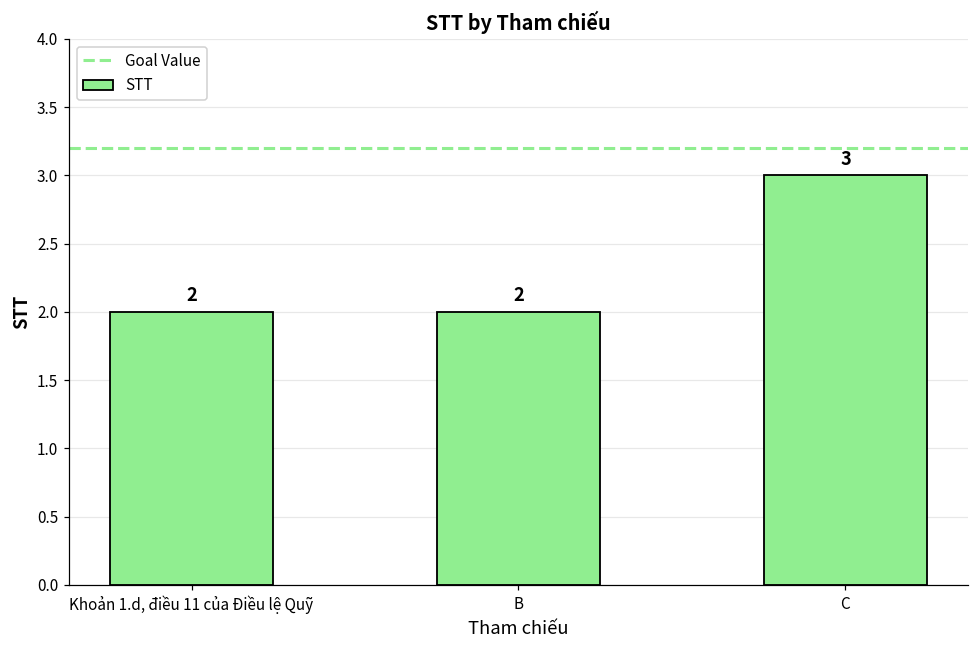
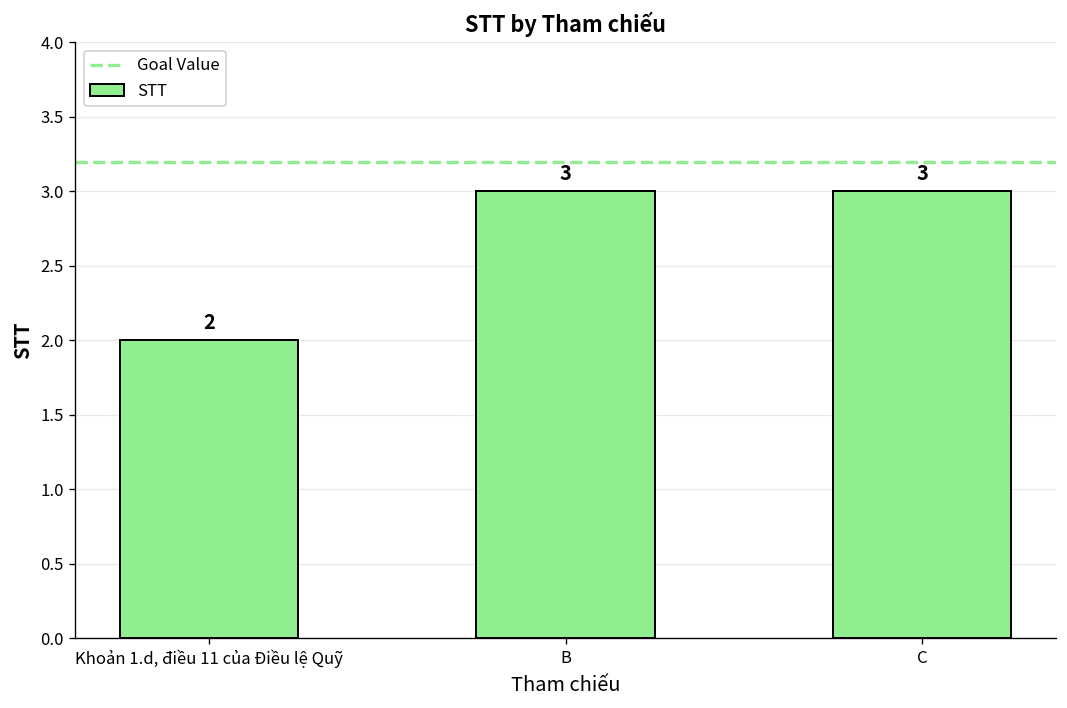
  {
    "Khoản 1.d, điều 11 của Điều lệ Quỹ": 2,
-   "B": 2,
+   "B": 3,
    "C": 3
  }
